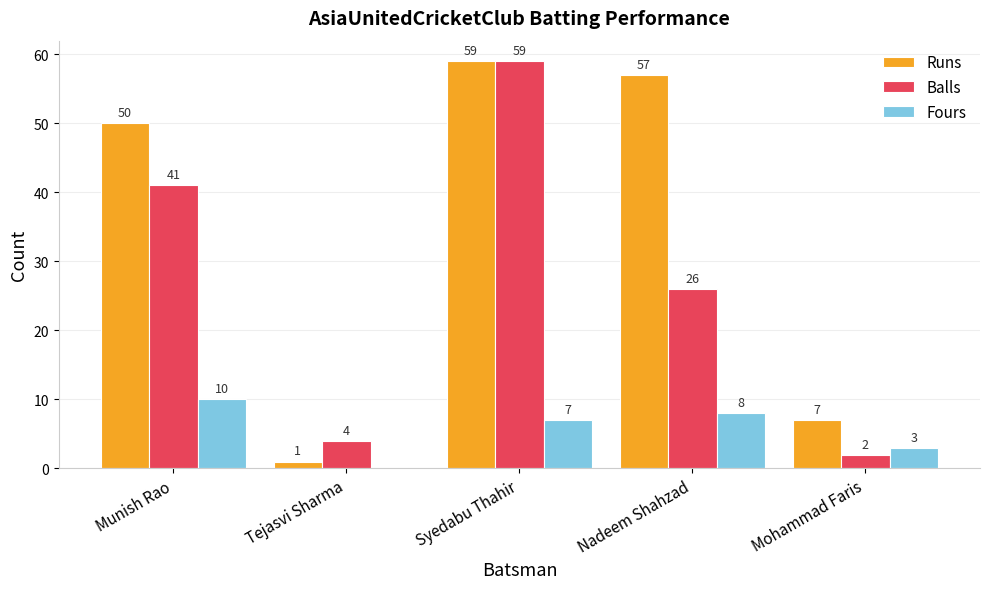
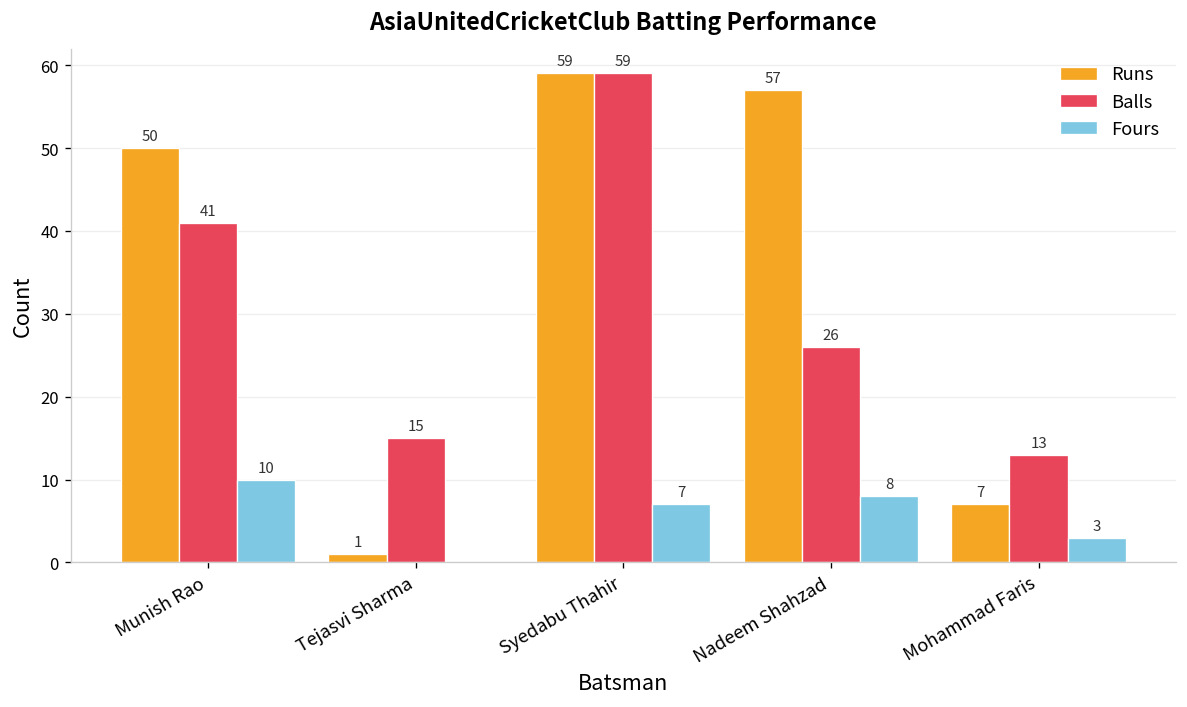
  {
    "Runs": {
      "Munish Rao": 50,
      "Tejasvi Sharma": 1,
      "Syedabu Thahir": 59,
      "Nadeem Shahzad": 57,
      "Mohammad Faris": 7
    },
    "Balls": {
      "Munish Rao": 41,
-     "Tejasvi Sharma": 4,
+     "Tejasvi Sharma": 15,
      "Syedabu Thahir": 59,
      "Nadeem Shahzad": 26,
-     "Mohammad Faris": 2
+     "Mohammad Faris": 13
    },
    "Fours": {
      "Munish Rao": 10,
      "Syedabu Thahir": 7,
      "Nadeem Shahzad": 8,
      "Mohammad Faris": 3
    }
  }
